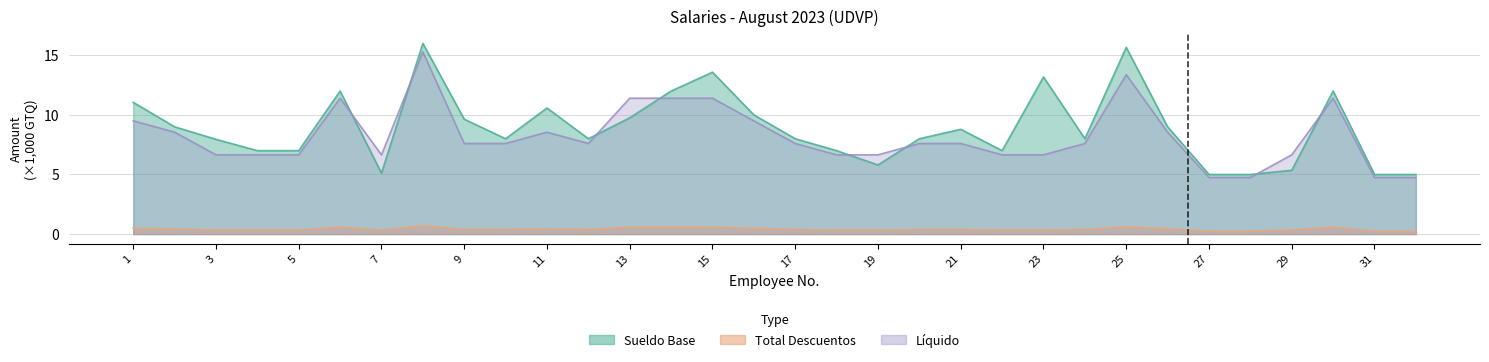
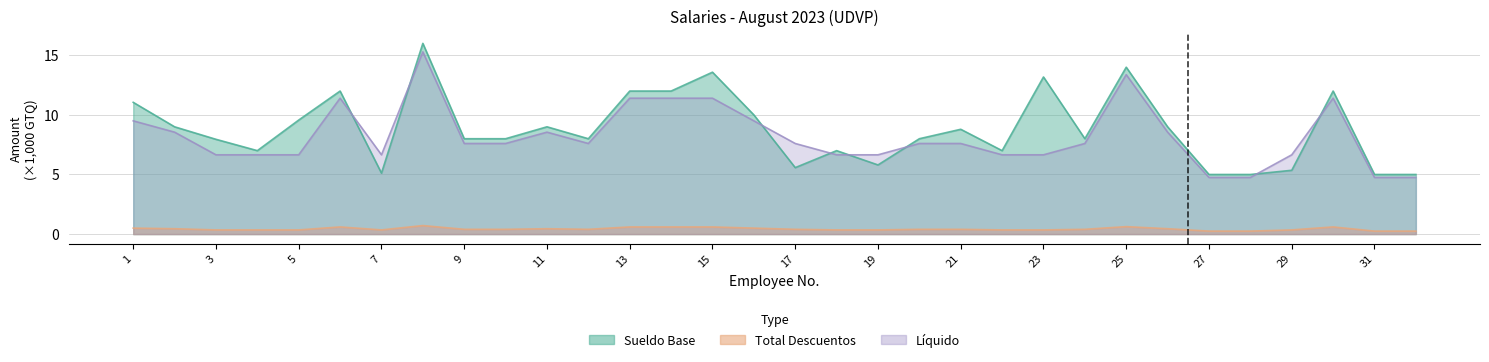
  {
    "Sueldo Base": {
      "1": 11.1,
      "3": 8.0,
-     "5": 7.0,
+     "5": 9.6,
      "7": 5.1,
-     "9": 9.6,
-     "11": 10.6,
-     "13": 9.8,
+     "9": 8.0,
+     "11": 9.0,
+     "13": 12.0,
      "15": 13.6,
-     "17": 8.0,
+     "17": 5.6,
      "19": 5.8,
      "21": 8.8,
      "23": 13.2,
-     "25": 15.7,
+     "25": 14.0,
      "27": 5.0,
      "29": 5.4,
      "31": 5.0
    },
    "Total Descuentos": {
      "1": 0.5,
      "3": 0.4,
      "5": 0.4,
      "7": 0.4,
      "9": 0.4,
      "11": 0.5,
      "13": 0.6,
      "15": 0.6,
      "17": 0.4,
      "19": 0.4,
      "21": 0.4,
      "23": 0.4,
      "25": 0.6,
      "27": 0.3,
      "29": 0.4,
      "31": 0.3
    }
  }
